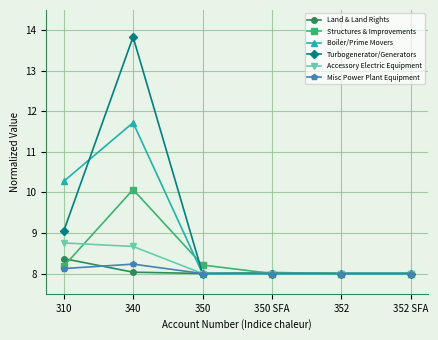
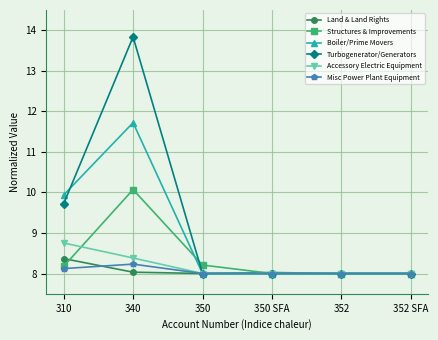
  {
    "Boiler/Prime Movers": {
-     "310": 10.3,
+     "310": 9.9,
      "340": 11.7
    },
    "Turbogenerator/Generators": {
-     "310": 9.0,
+     "310": 9.7,
      "340": 13.8
    },
    "Accessory Electric Equipment": {
      "310": 8.8,
-     "340": 8.7
+     "340": 8.4
    },
    "Misc Power Plant Equipment": {
      "340": 8.2
    }
  }
